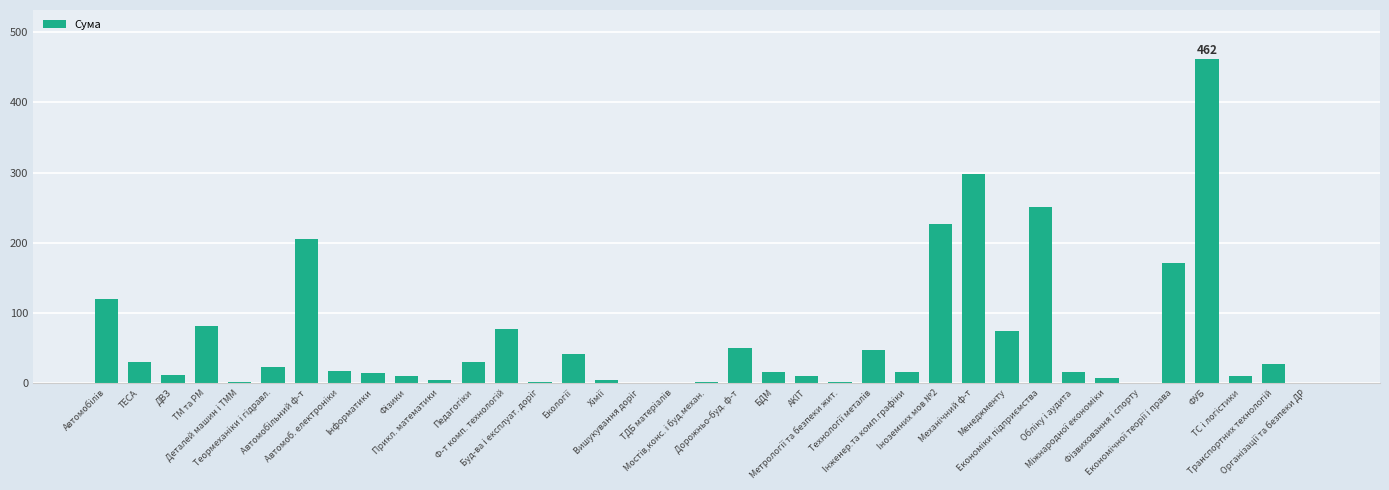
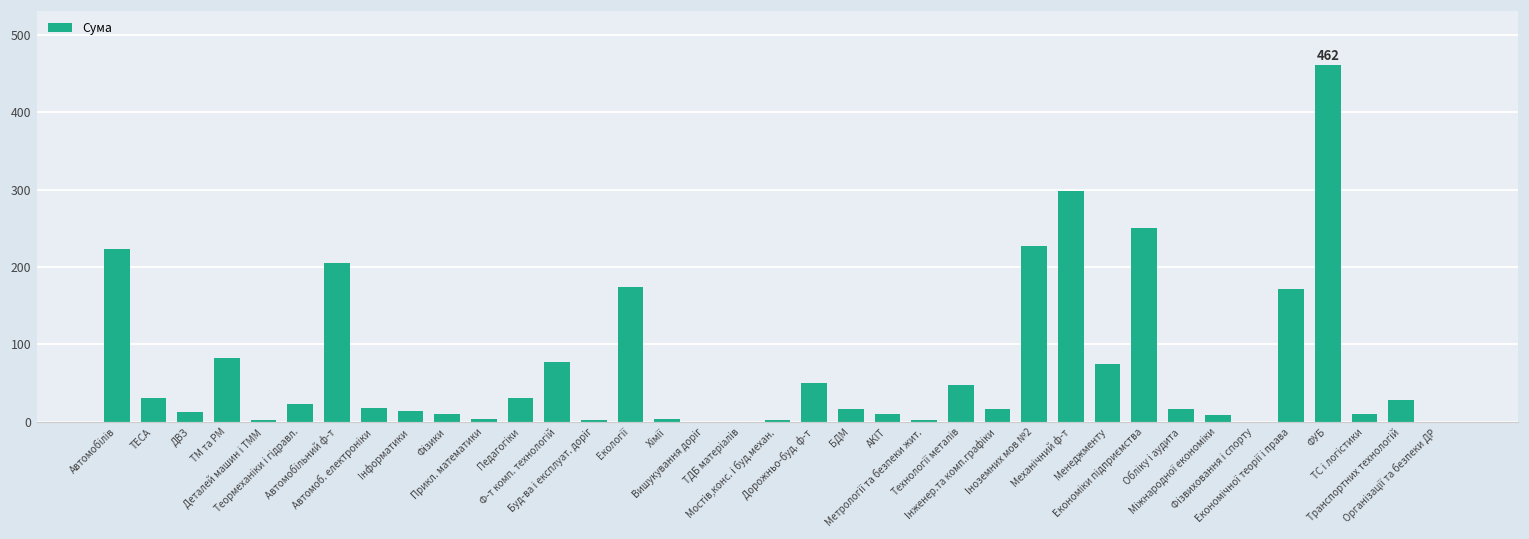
  {
-   "Автомобілів": 120,
+   "Автомобілів": 220,
    "ТЕСА": 30,
    "ДВЗ": 10,
    "ТМ та РМ": 80,
    "Теормеханіки і гідравл.": 20,
    "Автомобільний ф-т": 200,
    "Автомоб. електроніки": 20,
    "Інформатики": 10,
    "Фізики": 10,
    "Прикл. математики": 0,
    "Педагогіки": 30,
    "Ф-т комп. технологій": 80,
-   "Екології": 40,
+   "Екології": 170,
    "Хімії": 0,
    "Вишукування доріг": 0,
    "ТДБ матеріалів": 0,
    "Дорожньо-буд. ф-т": 50,
    "БДМ": 20,
    "АКІТ": 10,
    "Технології металів": 50,
    "Інженер.та комп.графіки": 20,
    "Іноземних мов №2": 230,
    "Механічний ф-т": 300,
    "Менеджменту": 80,
    "Економіки підприємства": 250,
    "Обліку і аудита": 20,
    "Міжнародної економіки": 10,
    "Фізвиховання і спорту": 0,
    "Економічної теорії і права": 170,
    "ТС і логістики": 10,
    "Транспортних технологій": 30,
    "Організації та безпеки ДР": 0
  }
